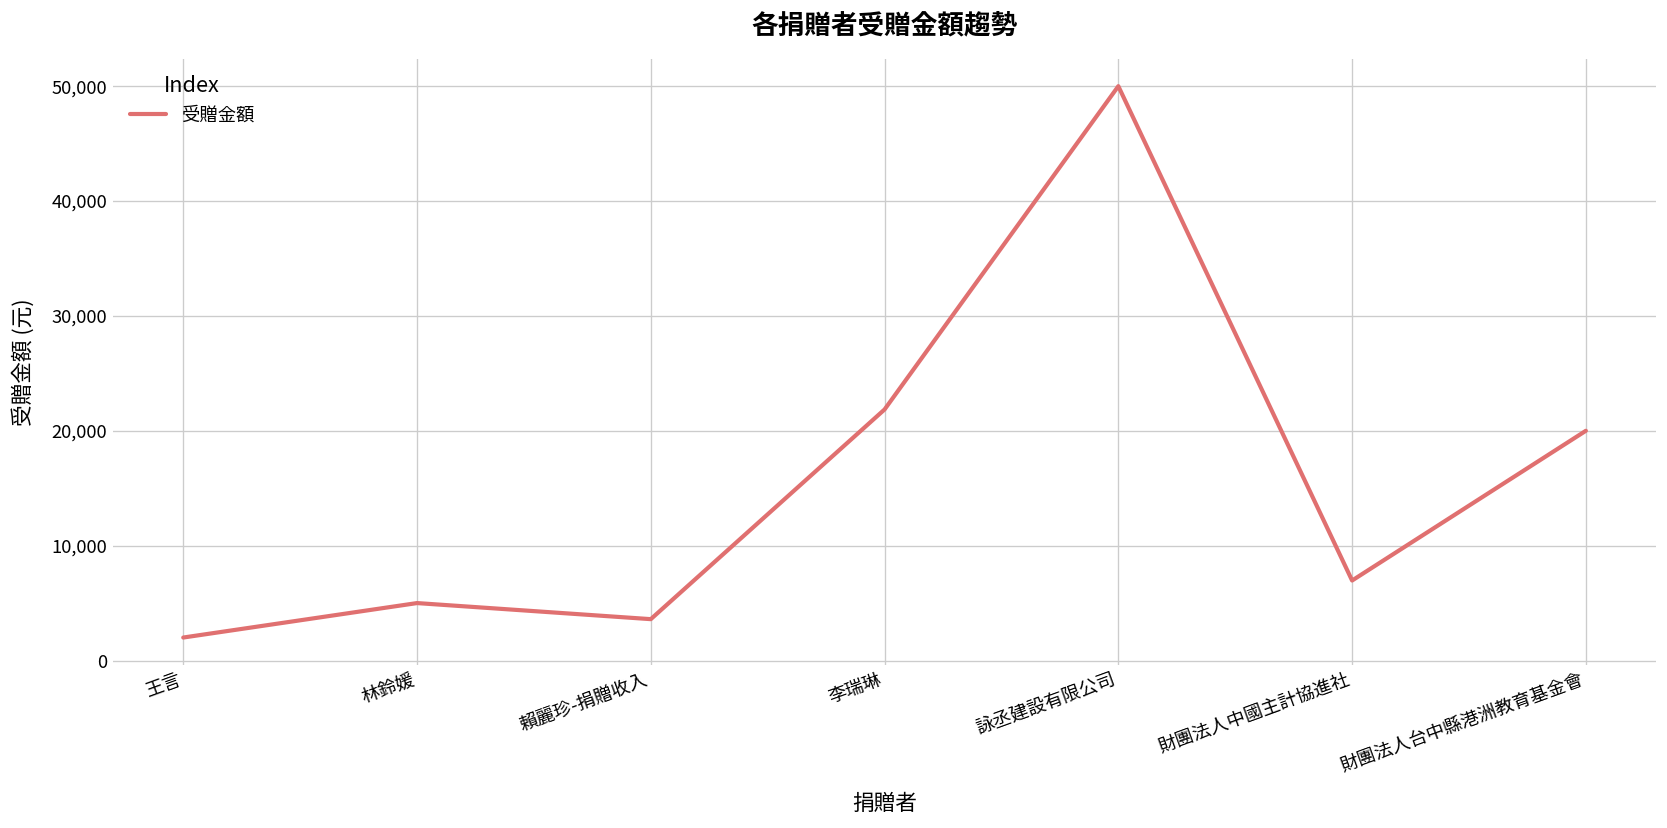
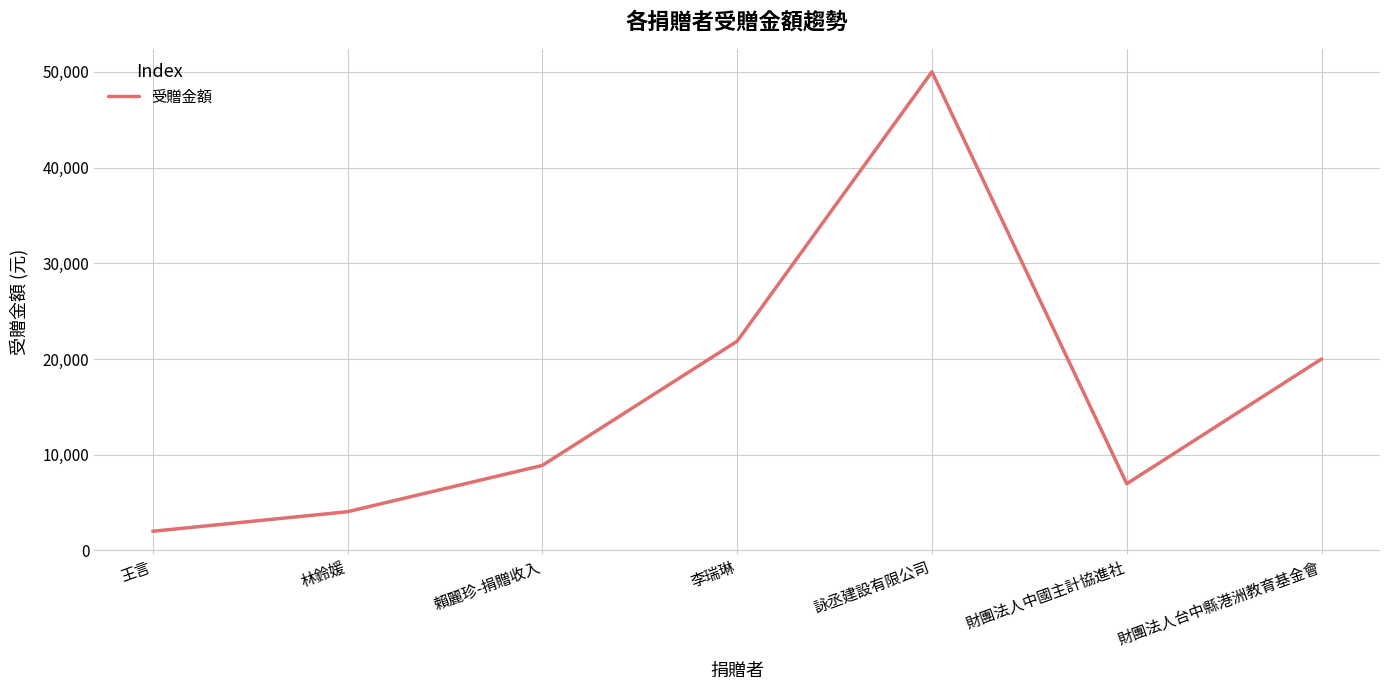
  {
    "王言": "2,000",
-   "林鈴媛": "5,000",
-   "賴麗珍-捐贈收入": "4,000",
+   "林鈴媛": "4,000",
+   "賴麗珍-捐贈收入": "9,000",
    "李瑞琳": "22,000",
    "詠丞建設有限公司": "50,000",
    "財團法人中國主計協進社": "7,000",
    "財團法人台中縣港洲教育基金會": "20,000"
  }
